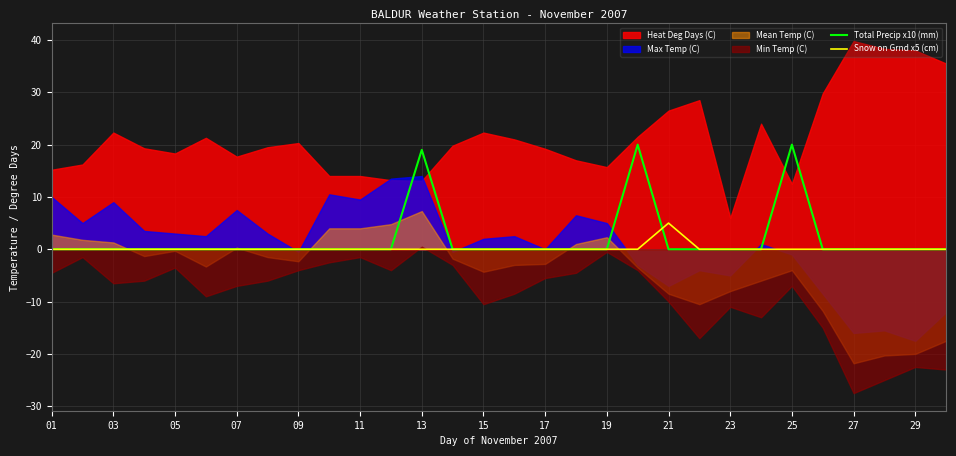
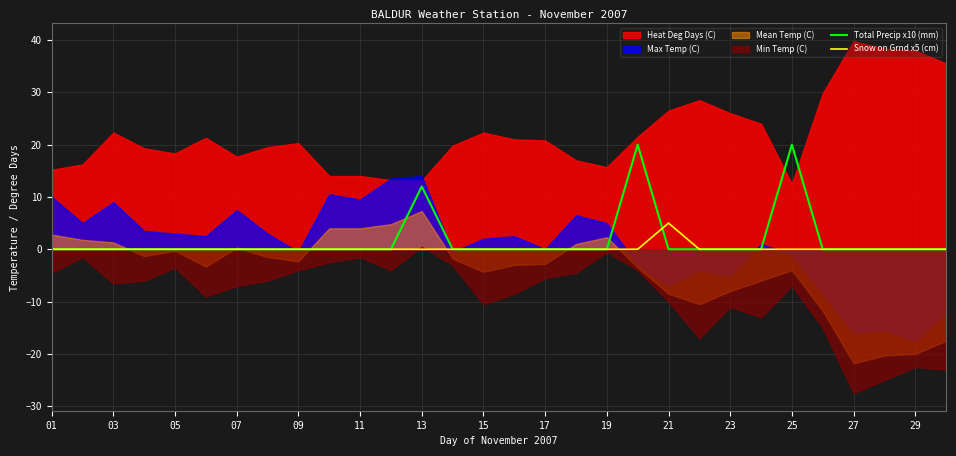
  {
    "Heat Deg Days (C)": {
      "01": 15,
      "03": 22,
      "05": 18,
      "07": 18,
      "09": 20,
      "11": 14,
      "13": 13,
      "15": 22,
-     "17": 19,
+     "17": 21,
      "19": 16,
      "21": 27,
-     "23": 6,
+     "23": 26,
      "25": 13
    },
    "Total Precip x10 (mm)": {
-     "13": 19,
+     "13": 12,
      "25": 20
    },
    "Snow on Grnd x5 (cm)": {
      "13": 0,
      "21": 5
    }
  }
